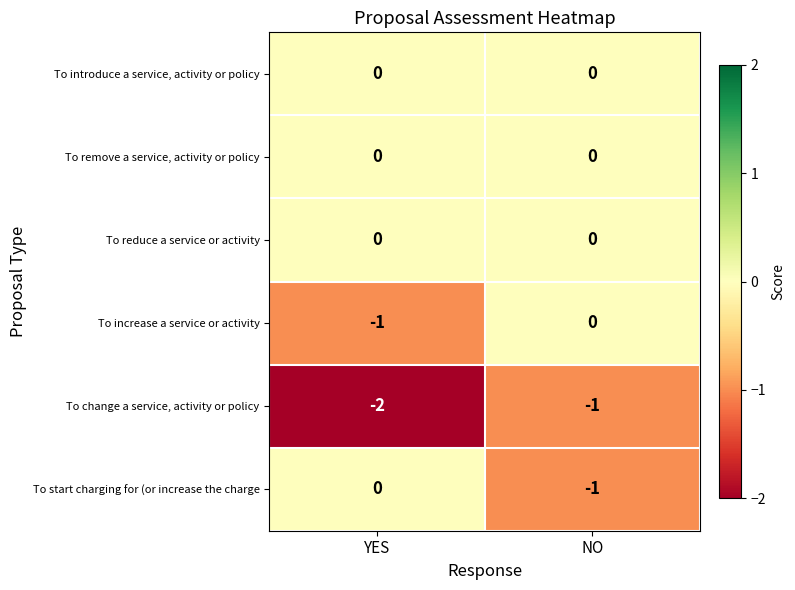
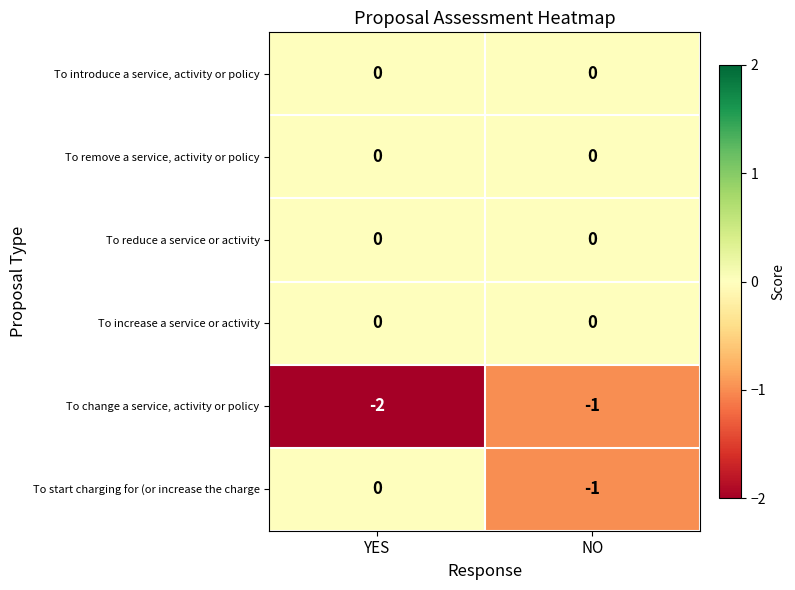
  {
    "To introduce a service, activity or policy": {
      "YES": 0,
      "NO": 0
    },
    "To remove a service, activity or policy": {
      "YES": 0,
      "NO": 0
    },
    "To reduce a service or activity": {
      "YES": 0,
      "NO": 0
    },
    "To increase a service or activity": {
-     "YES": -1,
+     "YES": 0,
      "NO": 0
    },
    "To change a service, activity or policy": {
      "YES": -2,
      "NO": -1
    },
    "To start charging for (or increase the charge": {
      "YES": 0,
      "NO": -1
    }
  }
